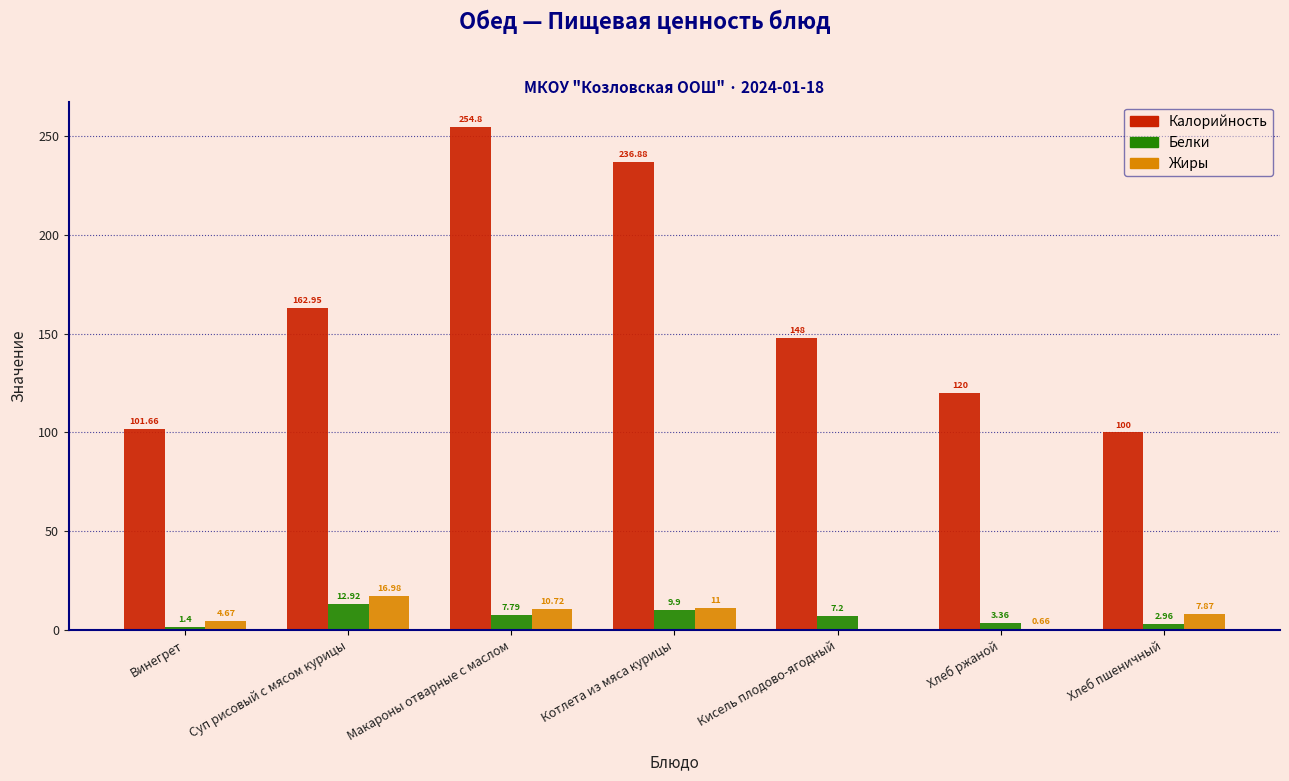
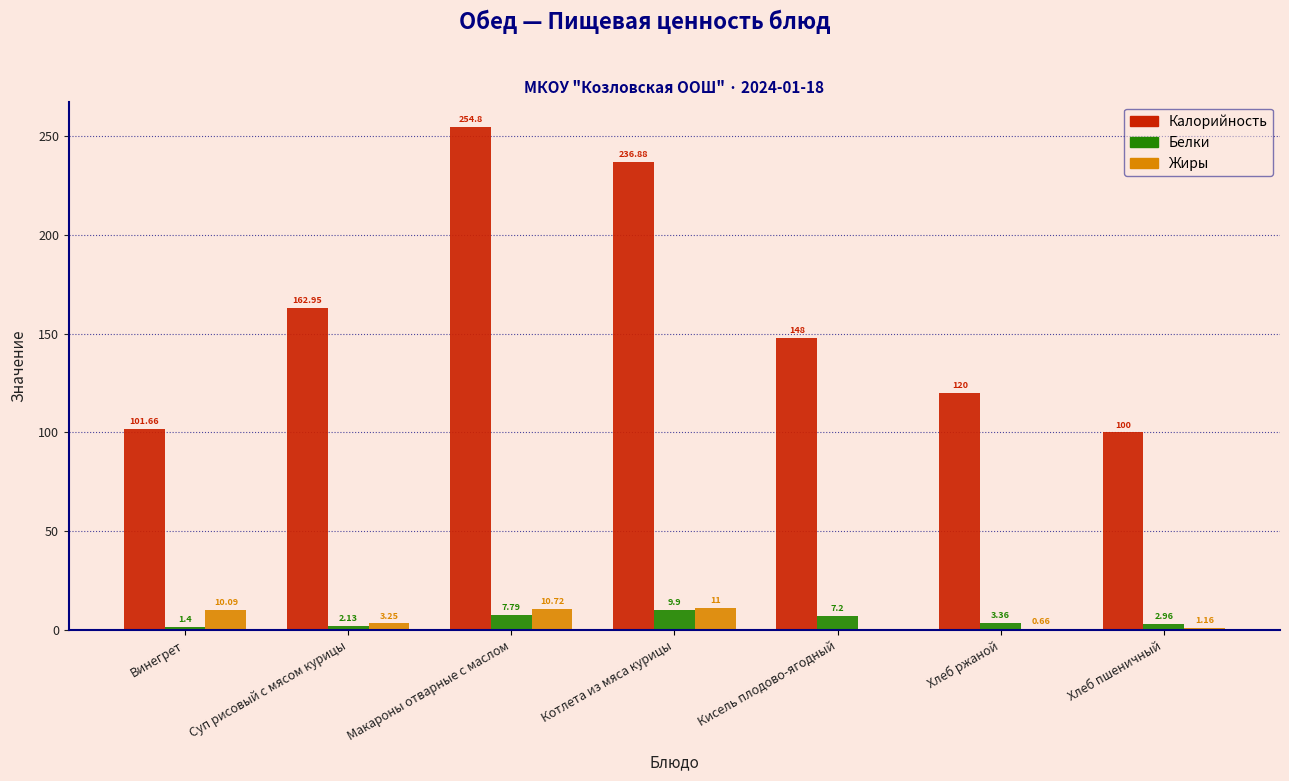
  {
    "Калорийность": {
      "Винегрет": 101.66,
      "Суп рисовый с мясом курицы": 162.95,
      "Макароны отварные с маслом": 254.8,
      "Котлета из мяса курицы": 236.88,
      "Кисель плодово-ягодный": 148,
      "Хлеб ржаной": 120,
      "Хлеб пшеничный": 100
    },
    "Белки": {
      "Винегрет": 1.4,
-     "Суп рисовый с мясом курицы": 12.92,
+     "Суп рисовый с мясом курицы": 2.13,
      "Макароны отварные с маслом": 7.79,
      "Котлета из мяса курицы": 9.9,
      "Кисель плодово-ягодный": 7.2,
      "Хлеб ржаной": 3.36,
      "Хлеб пшеничный": 2.96
    },
    "Жиры": {
-     "Винегрет": 4.67,
-     "Суп рисовый с мясом курицы": 16.98,
+     "Винегрет": 10.09,
+     "Суп рисовый с мясом курицы": 3.25,
      "Макароны отварные с маслом": 10.72,
      "Котлета из мяса курицы": 11,
      "Хлеб ржаной": 0.66,
-     "Хлеб пшеничный": 7.87
+     "Хлеб пшеничный": 1.16
    }
  }
